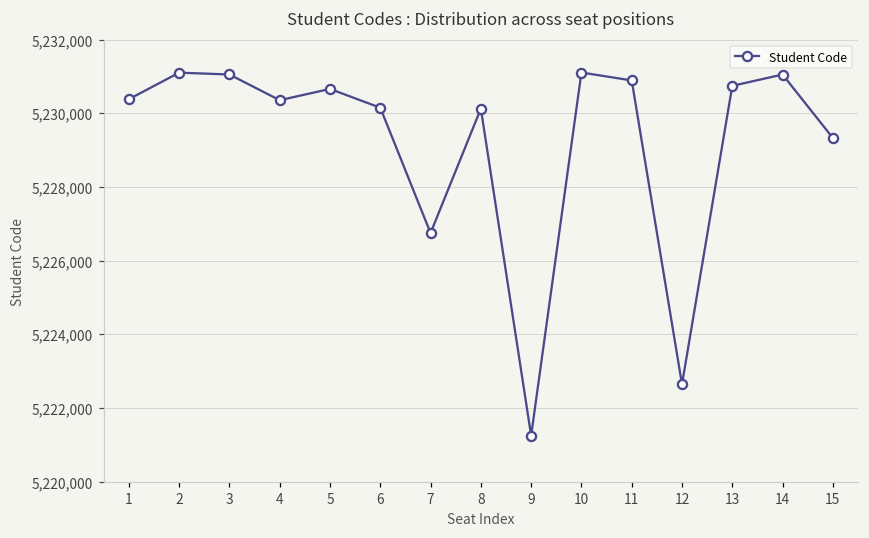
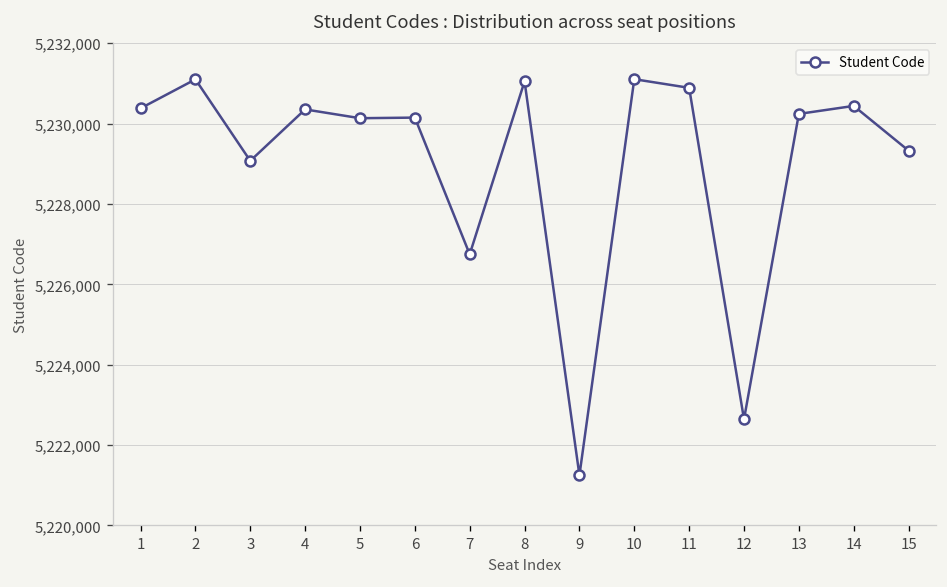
  {
    "1": "5,230,400",
    "2": "5,231,100",
-   "3": "5,231,100",
+   "3": "5,229,100",
    "4": "5,230,400",
-   "5": "5,230,700",
+   "5": "5,230,100",
    "6": "5,230,200",
    "7": "5,226,700",
-   "8": "5,230,100",
+   "8": "5,231,100",
    "9": "5,221,200",
    "10": "5,231,100",
    "11": "5,230,900",
    "12": "5,222,600",
-   "13": "5,230,700",
-   "14": "5,231,100",
+   "13": "5,230,200",
+   "14": "5,230,400",
    "15": "5,229,300"
  }
